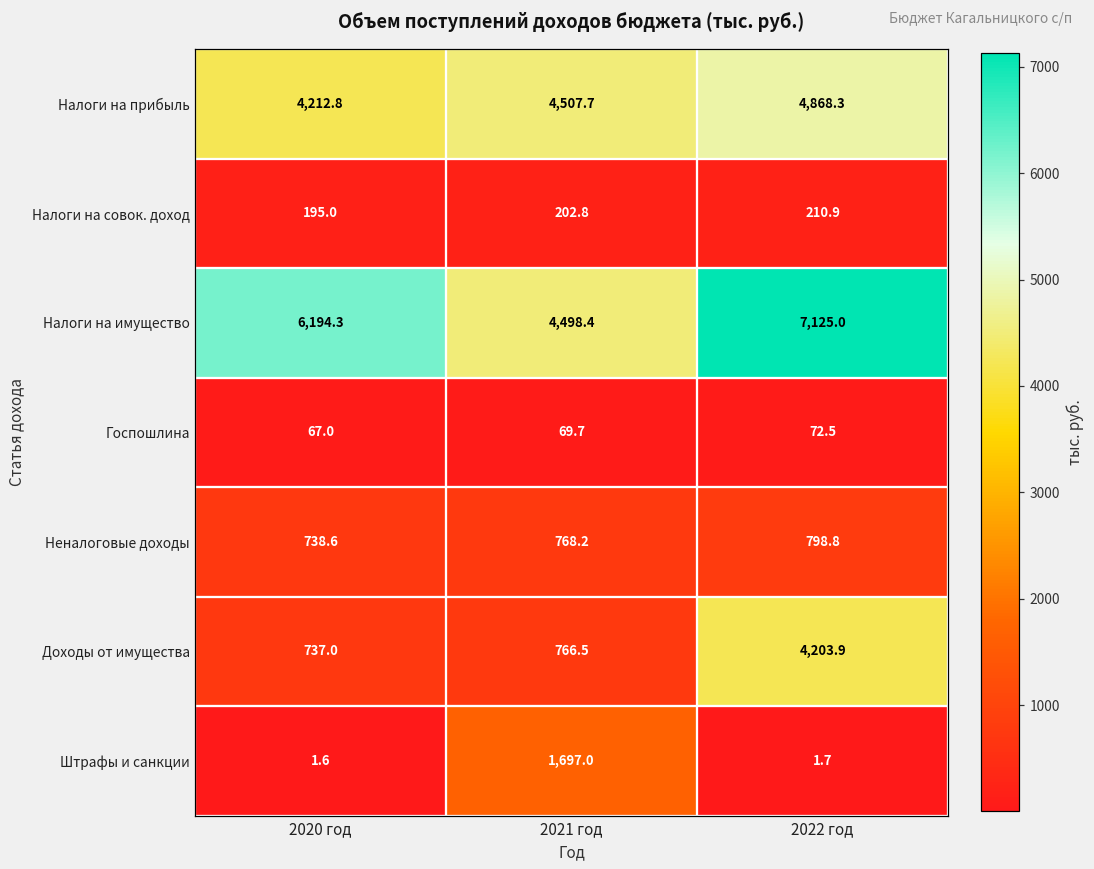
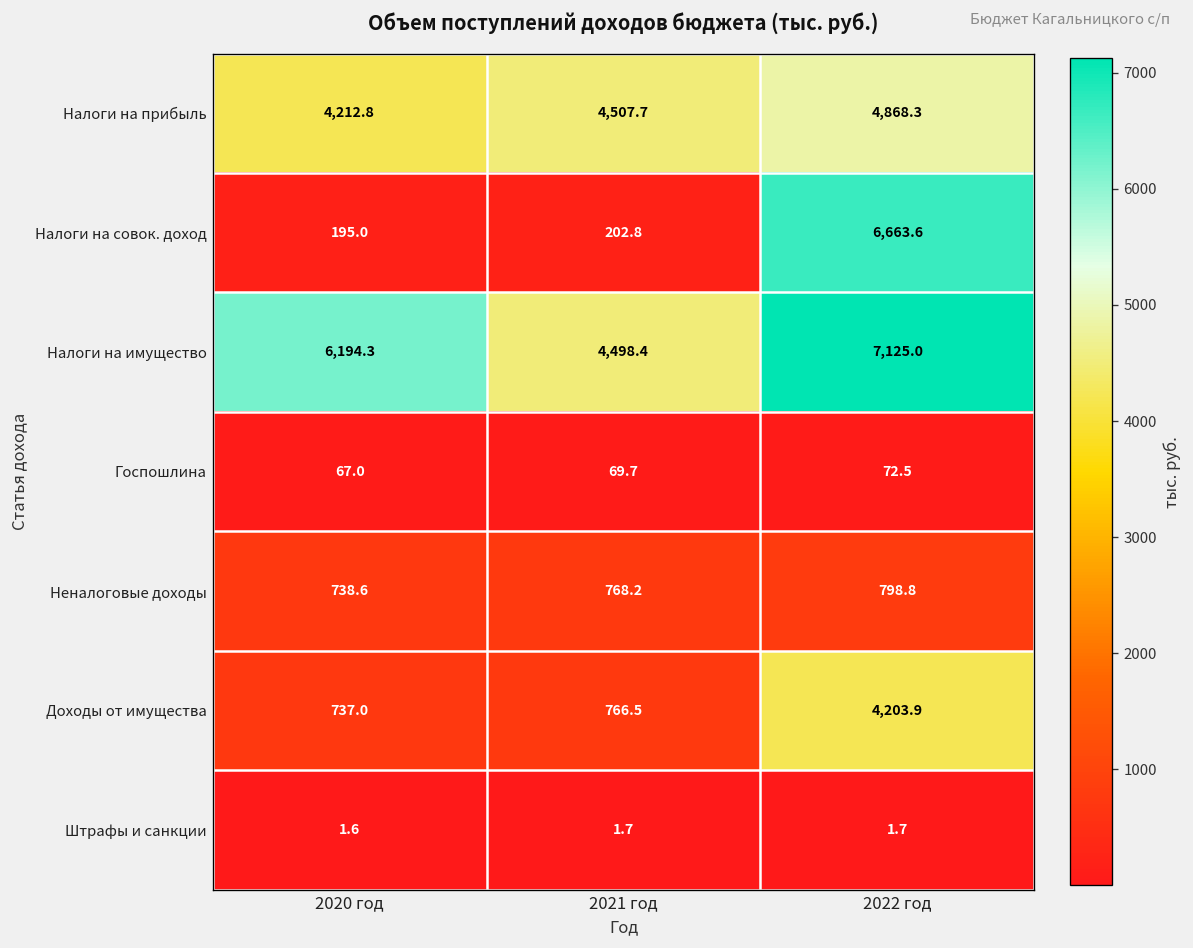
  {
    "Налоги на прибыль": {
      "2020 год": "4,212.8",
      "2021 год": "4,507.7",
      "2022 год": "4,868.3"
    },
    "Налоги на совок. доход": {
      "2020 год": "195.0",
      "2021 год": "202.8",
-     "2022 год": "210.9"
+     "2022 год": "6,663.6"
    },
    "Налоги на имущество": {
      "2020 год": "6,194.3",
      "2021 год": "4,498.4",
      "2022 год": "7,125.0"
    },
    "Госпошлина": {
      "2020 год": "67.0",
      "2021 год": "69.7",
      "2022 год": "72.5"
    },
    "Неналоговые доходы": {
      "2020 год": "738.6",
      "2021 год": "768.2",
      "2022 год": "798.8"
    },
    "Доходы от имущества": {
      "2020 год": "737.0",
      "2021 год": "766.5",
      "2022 год": "4,203.9"
    },
    "Штрафы и санкции": {
      "2020 год": "1.6",
-     "2021 год": "1,697.0",
+     "2021 год": "1.7",
      "2022 год": "1.7"
    }
  }
